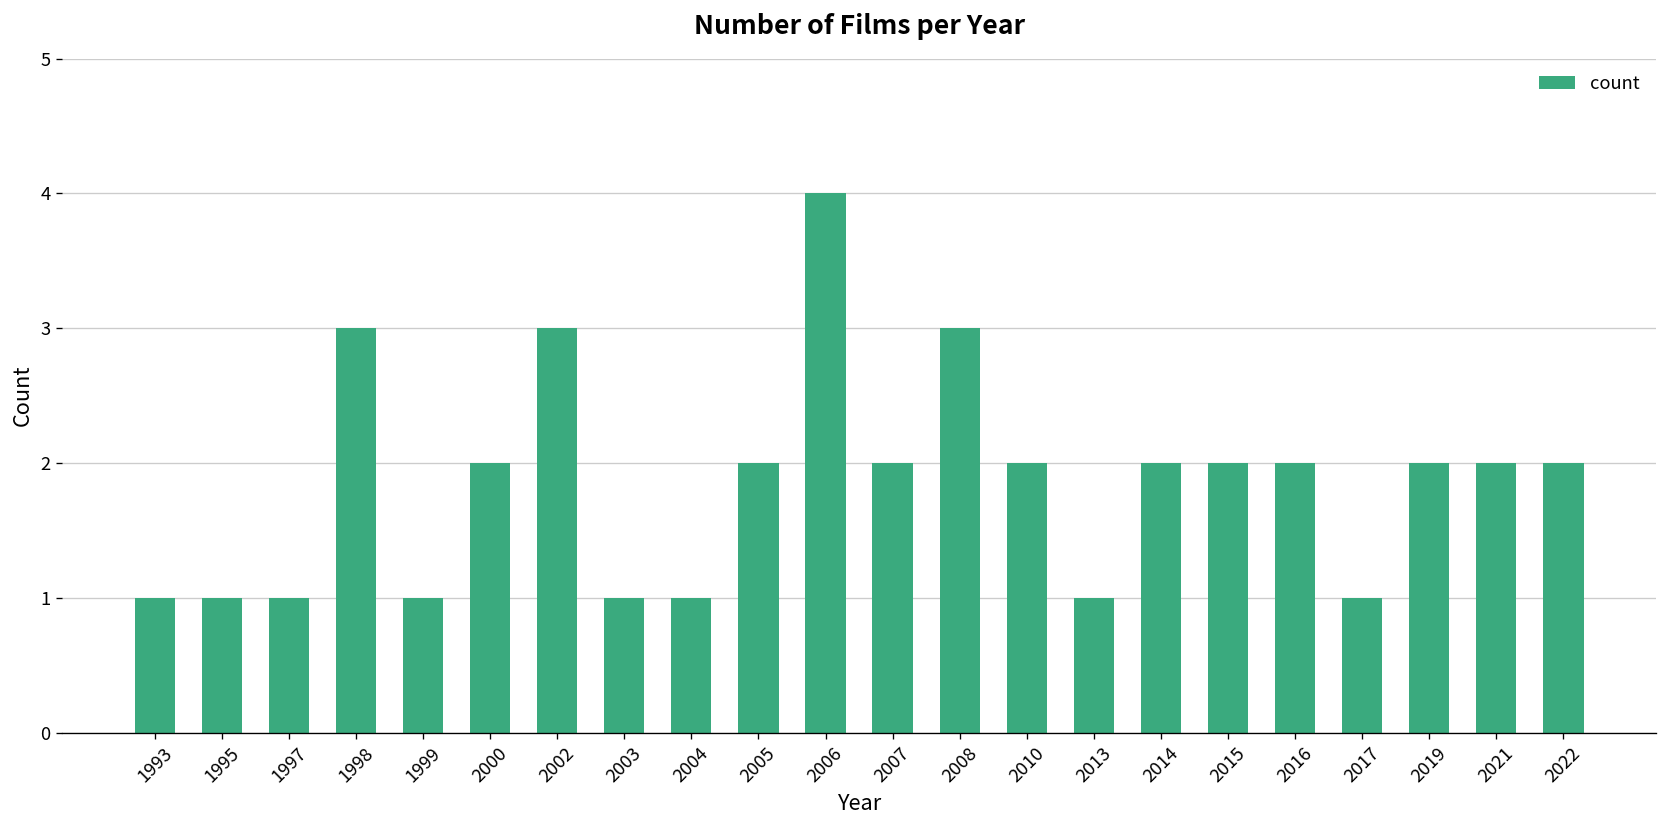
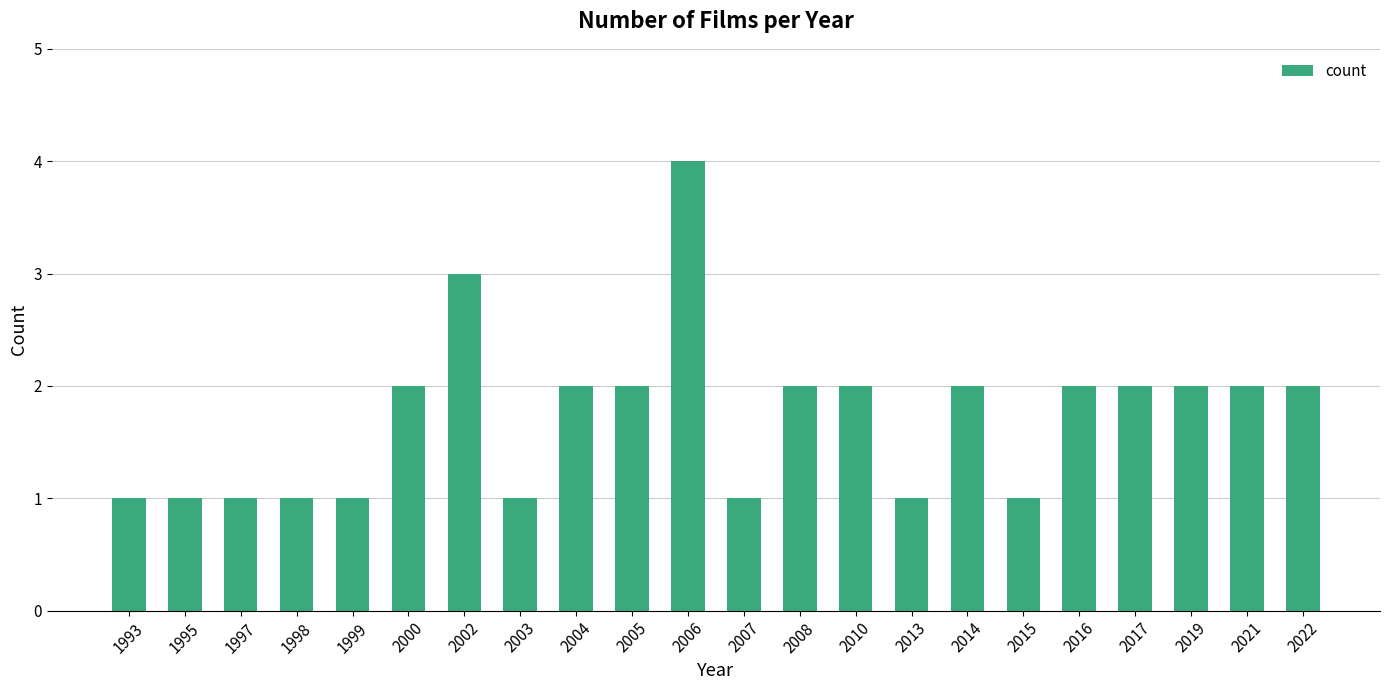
  {
    "1993": 1,
    "1995": 1,
    "1997": 1,
-   "1998": 3,
+   "1998": 1,
    "1999": 1,
    "2000": 2,
    "2002": 3,
    "2003": 1,
-   "2004": 1,
+   "2004": 2,
    "2005": 2,
    "2006": 4,
-   "2007": 2,
-   "2008": 3,
+   "2007": 1,
+   "2008": 2,
    "2010": 2,
    "2013": 1,
    "2014": 2,
-   "2015": 2,
+   "2015": 1,
    "2016": 2,
-   "2017": 1,
+   "2017": 2,
    "2019": 2,
    "2021": 2,
    "2022": 2
  }
